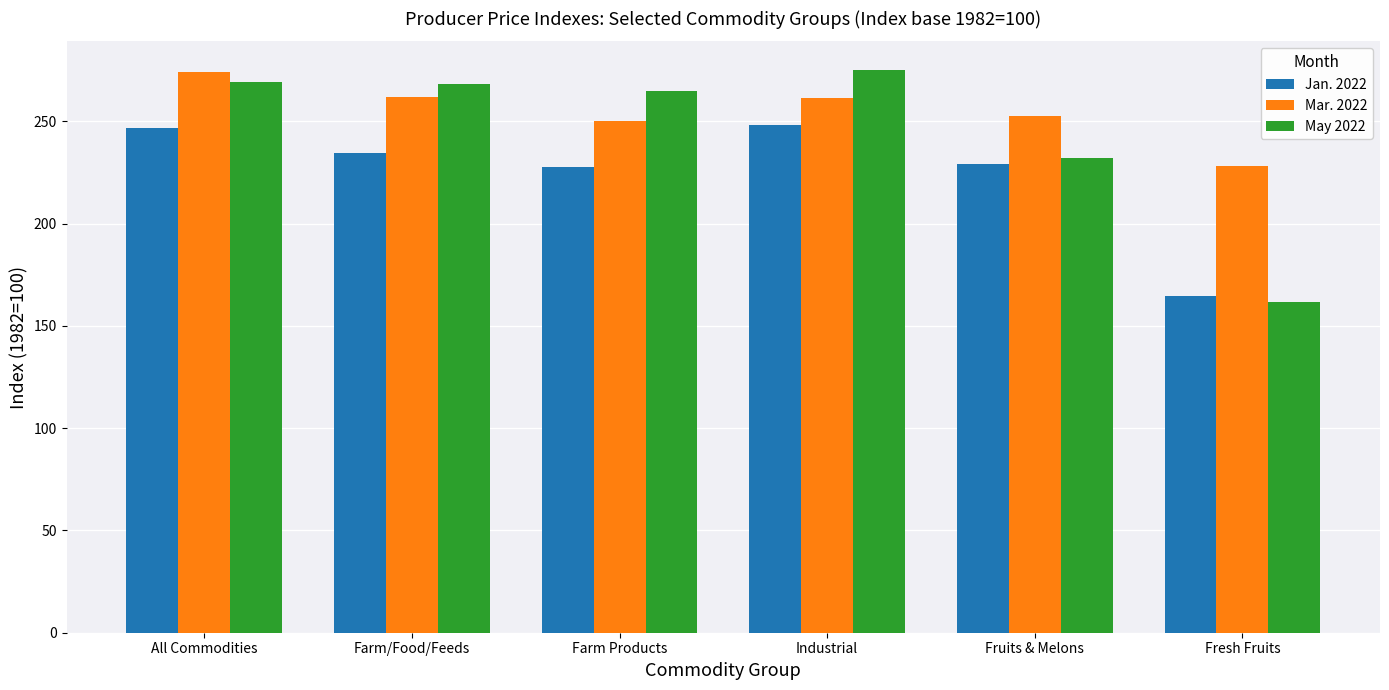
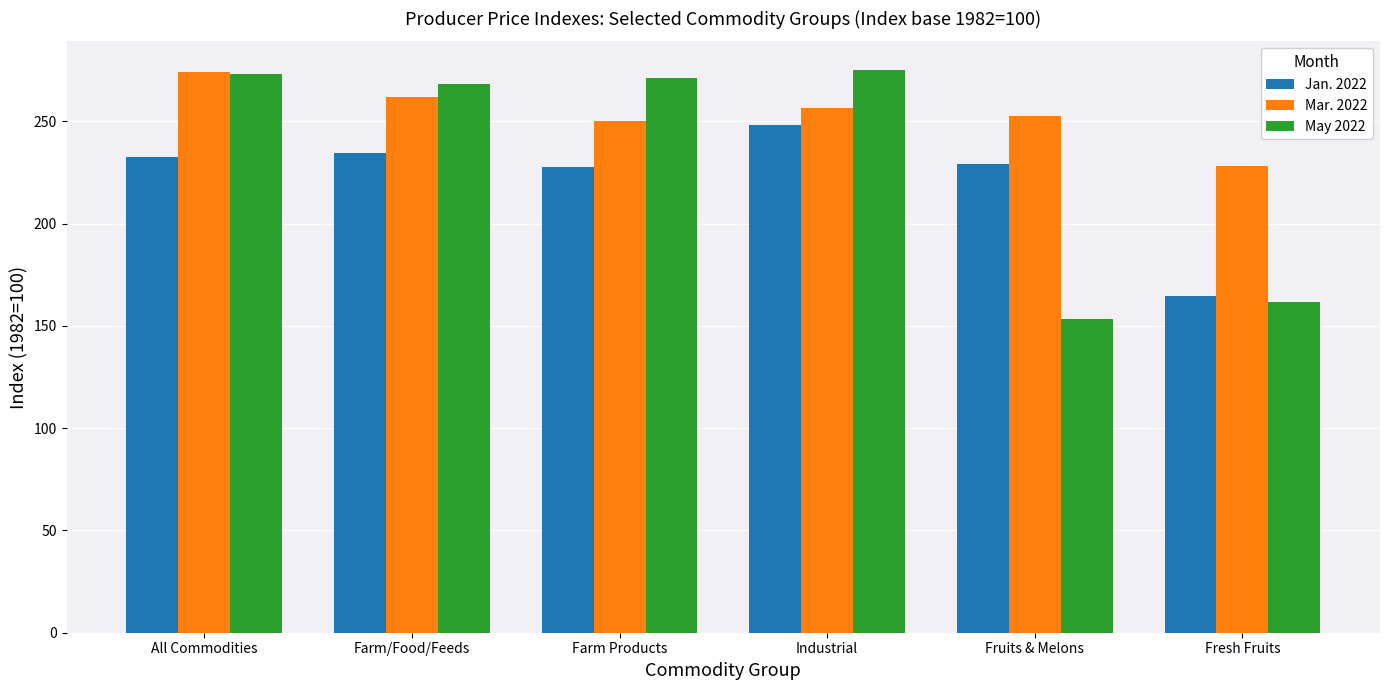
  {
    "Jan. 2022": {
-     "All Commodities": 246,
+     "All Commodities": 232,
      "Farm/Food/Feeds": 235,
      "Farm Products": 228,
      "Industrial": 248,
      "Fruits & Melons": 229,
      "Fresh Fruits": 165
    },
    "Mar. 2022": {
      "All Commodities": 274,
      "Farm/Food/Feeds": 262,
      "Farm Products": 250,
-     "Industrial": 261,
+     "Industrial": 257,
      "Fruits & Melons": 253,
      "Fresh Fruits": 228
    },
    "May 2022": {
-     "All Commodities": 269,
+     "All Commodities": 273,
      "Farm/Food/Feeds": 268,
-     "Farm Products": 265,
+     "Farm Products": 271,
      "Industrial": 275,
-     "Fruits & Melons": 232,
+     "Fruits & Melons": 154,
      "Fresh Fruits": 162
    }
  }
